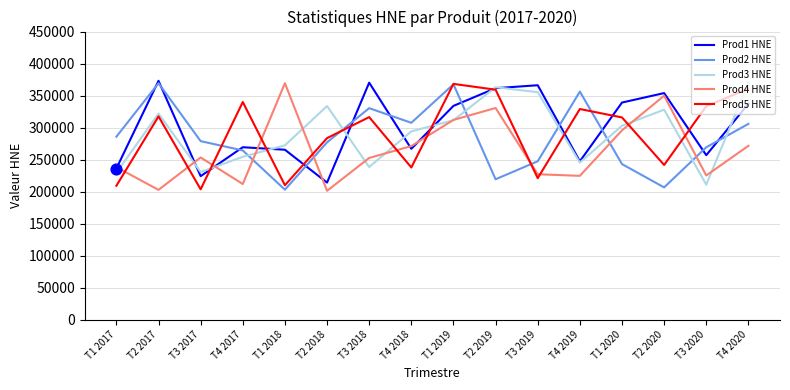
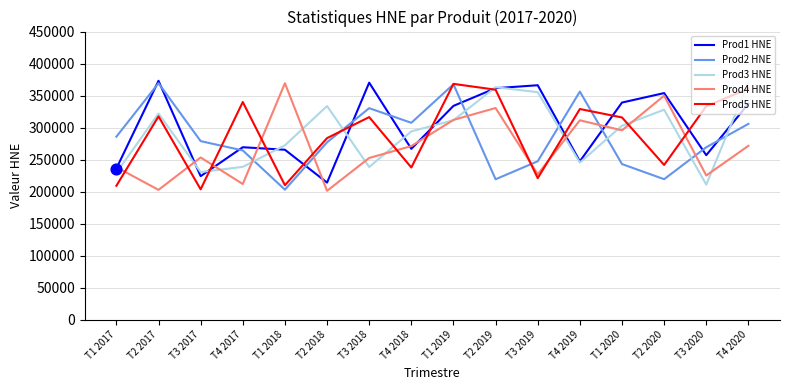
  {
    "Prod2 HNE": {
      "T1 2017": 290000,
      "T3 2017": 280000,
      "T4 2017": 260000,
      "T1 2018": 200000,
      "T2 2018": 280000,
      "T3 2018": 330000,
      "T4 2018": 310000,
      "T2 2019": 220000,
      "T3 2019": 250000,
      "T4 2019": 360000,
      "T1 2020": 240000,
-     "T2 2020": 210000,
+     "T2 2020": 220000,
      "T3 2020": 270000,
      "T4 2020": 310000
    },
    "Prod3 HNE": {
      "T1 2017": 230000,
      "T2 2017": 320000,
      "T3 2017": 230000,
-     "T4 2017": 250000,
+     "T4 2017": 240000,
      "T1 2018": 270000,
      "T2 2018": 330000,
      "T3 2018": 240000,
      "T4 2018": 290000,
      "T3 2019": 360000,
      "T1 2020": 300000,
      "T2 2020": 330000,
      "T3 2020": 210000
    },
    "Prod4 HNE": {
      "T2 2017": 200000,
      "T3 2017": 250000,
      "T4 2017": 210000,
      "T1 2018": 370000,
      "T2 2018": 200000,
      "T3 2018": 250000,
      "T4 2018": 270000,
      "T2 2019": 330000,
      "T3 2019": 230000,
-     "T4 2019": 220000,
+     "T4 2019": 310000,
      "T1 2020": 300000,
      "T2 2020": 350000,
      "T3 2020": 230000,
      "T4 2020": 270000
    },
    "Prod5 HNE": {
      "T1 2017": 210000,
      "T2 2017": 320000,
      "T3 2017": 200000,
      "T4 2017": 340000,
      "T1 2018": 210000,
      "T2 2018": 280000,
      "T3 2018": 320000,
      "T4 2018": 240000,
      "T3 2019": 220000,
      "T4 2019": 330000,
      "T1 2020": 320000,
      "T2 2020": 240000
    }
  }
